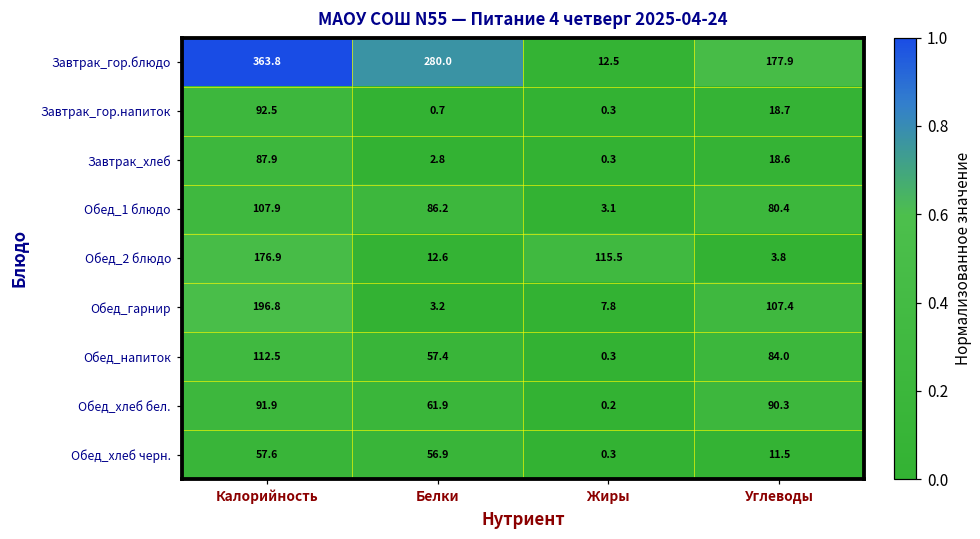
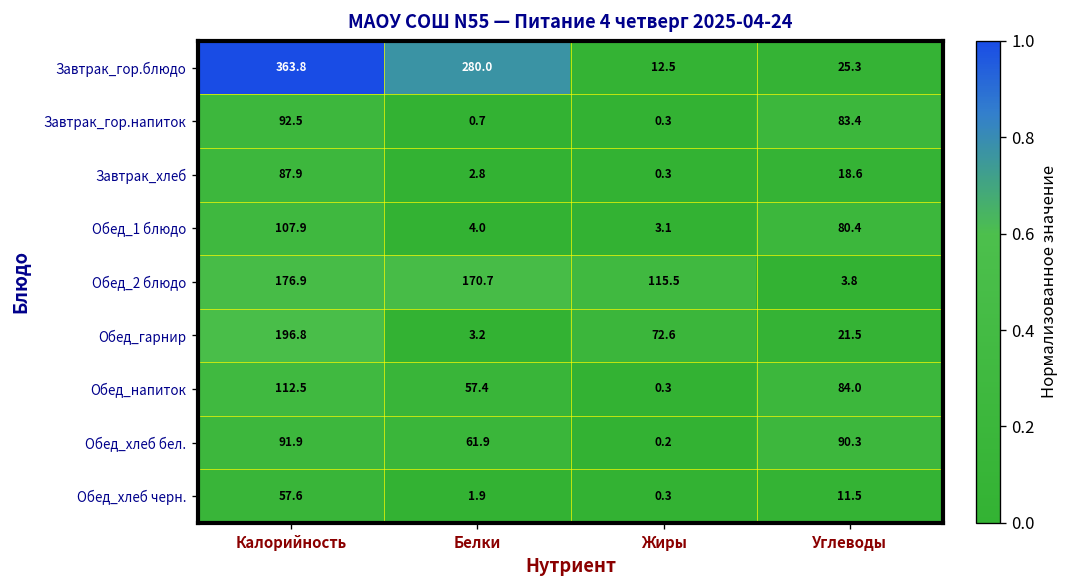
  {
    "Завтрак_гор.блюдо": {
      "Калорийность": 363.8,
      "Белки": 280.0,
      "Жиры": 12.5,
-     "Углеводы": 177.9
+     "Углеводы": 25.3
    },
    "Завтрак_гор.напиток": {
      "Калорийность": 92.5,
      "Белки": 0.7,
      "Жиры": 0.3,
-     "Углеводы": 18.7
+     "Углеводы": 83.4
    },
    "Завтрак_хлеб": {
      "Калорийность": 87.9,
      "Белки": 2.8,
      "Жиры": 0.3,
      "Углеводы": 18.6
    },
    "Обед_1 блюдо": {
      "Калорийность": 107.9,
-     "Белки": 86.2,
+     "Белки": 4.0,
      "Жиры": 3.1,
      "Углеводы": 80.4
    },
    "Обед_2 блюдо": {
      "Калорийность": 176.9,
-     "Белки": 12.6,
+     "Белки": 170.7,
      "Жиры": 115.5,
      "Углеводы": 3.8
    },
    "Обед_гарнир": {
      "Калорийность": 196.8,
      "Белки": 3.2,
-     "Жиры": 7.8,
-     "Углеводы": 107.4
+     "Жиры": 72.6,
+     "Углеводы": 21.5
    },
    "Обед_напиток": {
      "Калорийность": 112.5,
      "Белки": 57.4,
      "Жиры": 0.3,
      "Углеводы": 84.0
    },
    "Обед_хлеб бел.": {
      "Калорийность": 91.9,
      "Белки": 61.9,
      "Жиры": 0.2,
      "Углеводы": 90.3
    },
    "Обед_хлеб черн.": {
      "Калорийность": 57.6,
-     "Белки": 56.9,
+     "Белки": 1.9,
      "Жиры": 0.3,
      "Углеводы": 11.5
    }
  }
